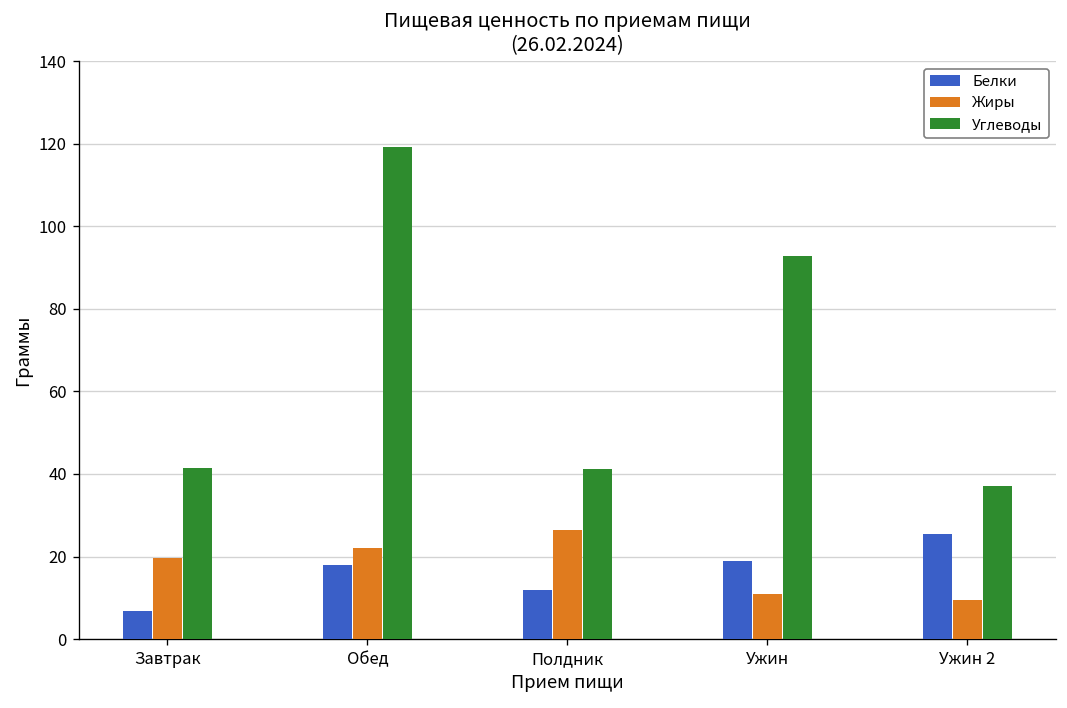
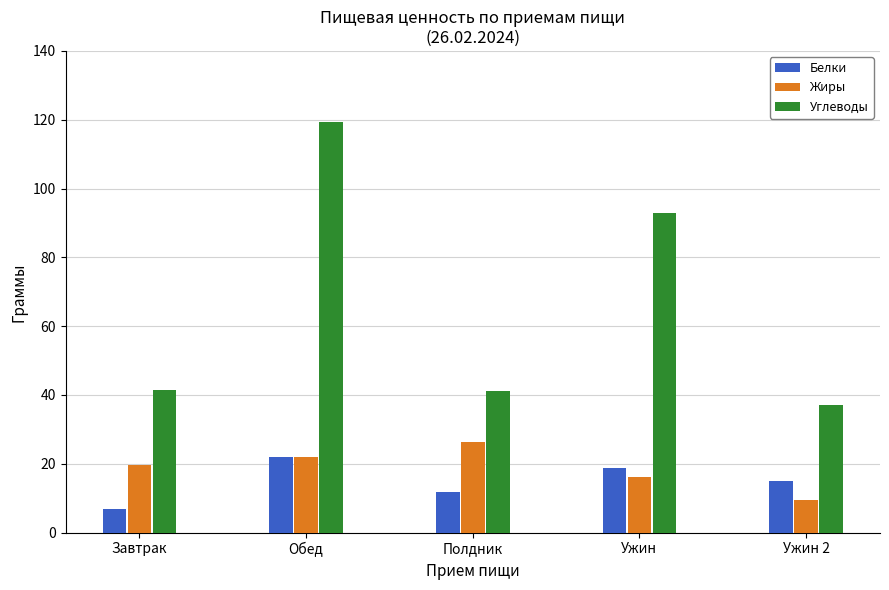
  {
    "Белки": {
      "Завтрак": 7,
-     "Обед": 18,
+     "Обед": 22,
      "Полдник": 12,
      "Ужин": 19,
-     "Ужин 2": 25
+     "Ужин 2": 15
    },
    "Жиры": {
      "Завтрак": 20,
      "Обед": 22,
      "Полдник": 26,
-     "Ужин": 11,
+     "Ужин": 16,
      "Ужин 2": 10
    },
    "Углеводы": {
      "Завтрак": 41,
      "Обед": 119,
      "Полдник": 41,
      "Ужин": 93,
      "Ужин 2": 37
    }
  }
